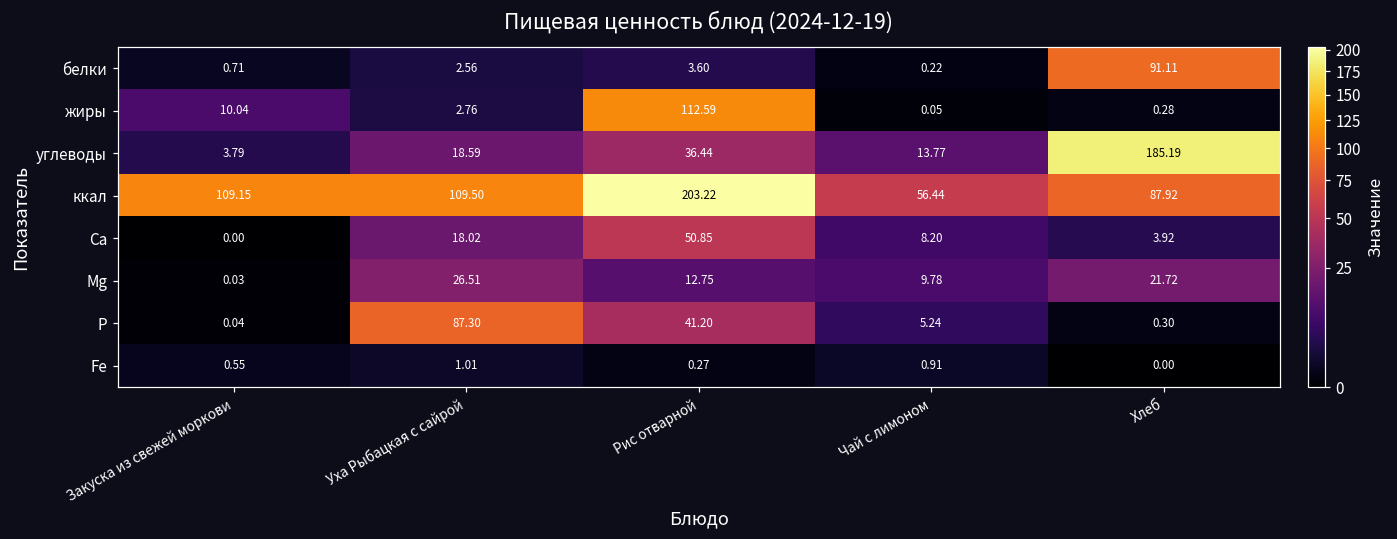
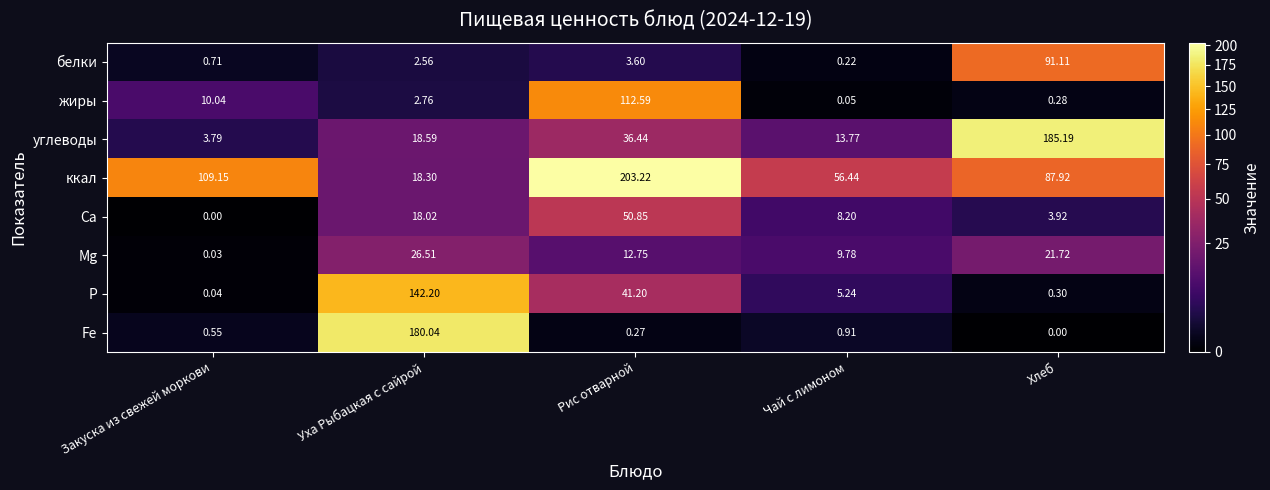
  {
    "белки": {
      "Закуска из свежей моркови": 0.71,
      "Уха Рыбацкая с сайрой": 2.56,
      "Рис отварной": 3.60,
      "Чай с лимоном": 0.22,
      "Хлеб": 91.11
    },
    "жиры": {
      "Закуска из свежей моркови": 10.04,
      "Уха Рыбацкая с сайрой": 2.76,
      "Рис отварной": 112.59,
      "Чай с лимоном": 0.05,
      "Хлеб": 0.28
    },
    "углеводы": {
      "Закуска из свежей моркови": 3.79,
      "Уха Рыбацкая с сайрой": 18.59,
      "Рис отварной": 36.44,
      "Чай с лимоном": 13.77,
      "Хлеб": 185.19
    },
    "ккал": {
      "Закуска из свежей моркови": 109.15,
-     "Уха Рыбацкая с сайрой": 109.50,
+     "Уха Рыбацкая с сайрой": 18.30,
      "Рис отварной": 203.22,
      "Чай с лимоном": 56.44,
      "Хлеб": 87.92
    },
    "Са": {
      "Закуска из свежей моркови": 0.00,
      "Уха Рыбацкая с сайрой": 18.02,
      "Рис отварной": 50.85,
      "Чай с лимоном": 8.20,
      "Хлеб": 3.92
    },
    "Mg": {
      "Закуска из свежей моркови": 0.03,
      "Уха Рыбацкая с сайрой": 26.51,
      "Рис отварной": 12.75,
      "Чай с лимоном": 9.78,
      "Хлеб": 21.72
    },
    "P": {
      "Закуска из свежей моркови": 0.04,
-     "Уха Рыбацкая с сайрой": 87.30,
+     "Уха Рыбацкая с сайрой": 142.20,
      "Рис отварной": 41.20,
      "Чай с лимоном": 5.24,
      "Хлеб": 0.30
    },
    "Fe": {
      "Закуска из свежей моркови": 0.55,
-     "Уха Рыбацкая с сайрой": 1.01,
+     "Уха Рыбацкая с сайрой": 180.04,
      "Рис отварной": 0.27,
      "Чай с лимоном": 0.91,
      "Хлеб": 0.00
    }
  }
